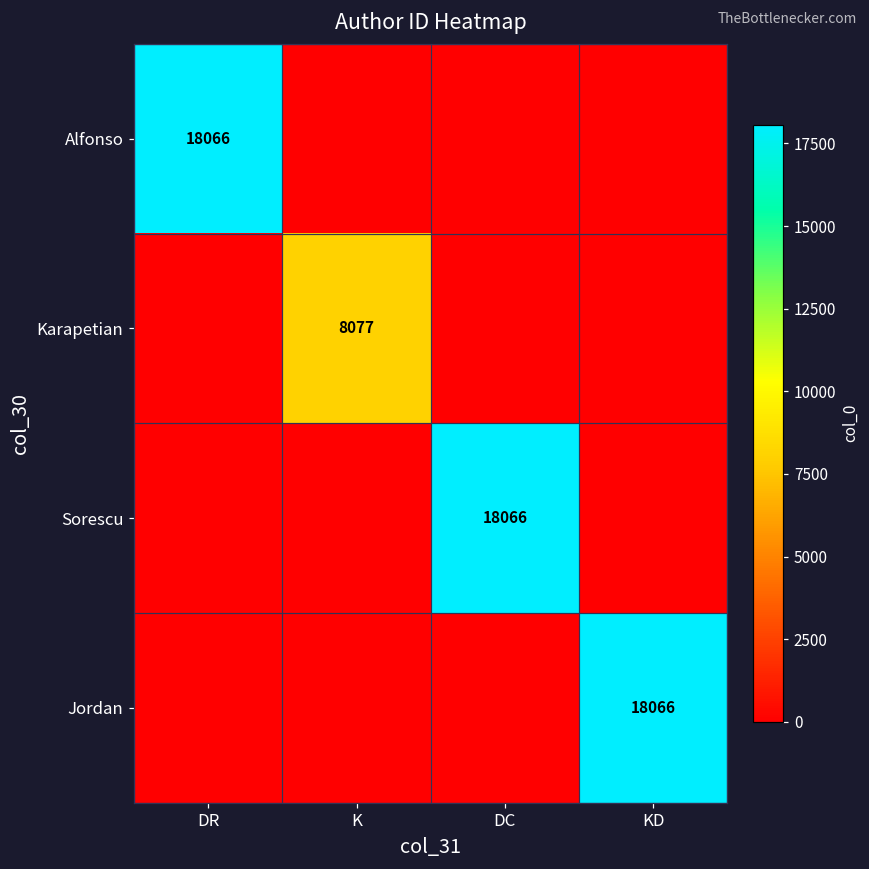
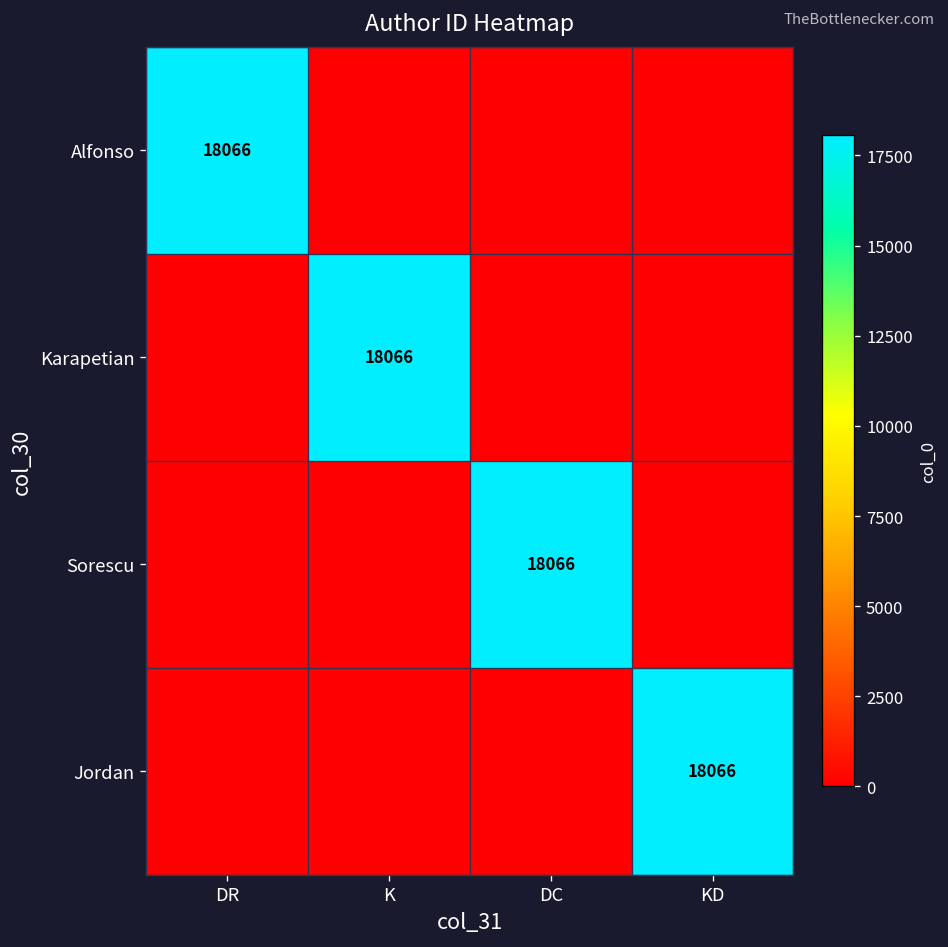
  {
    "Alfonso": {
      "DR": 18066
    },
    "Karapetian": {
-     "K": 8077
+     "K": 18066
    },
    "Sorescu": {
      "DC": 18066
    },
    "Jordan": {
      "KD": 18066
    }
  }
